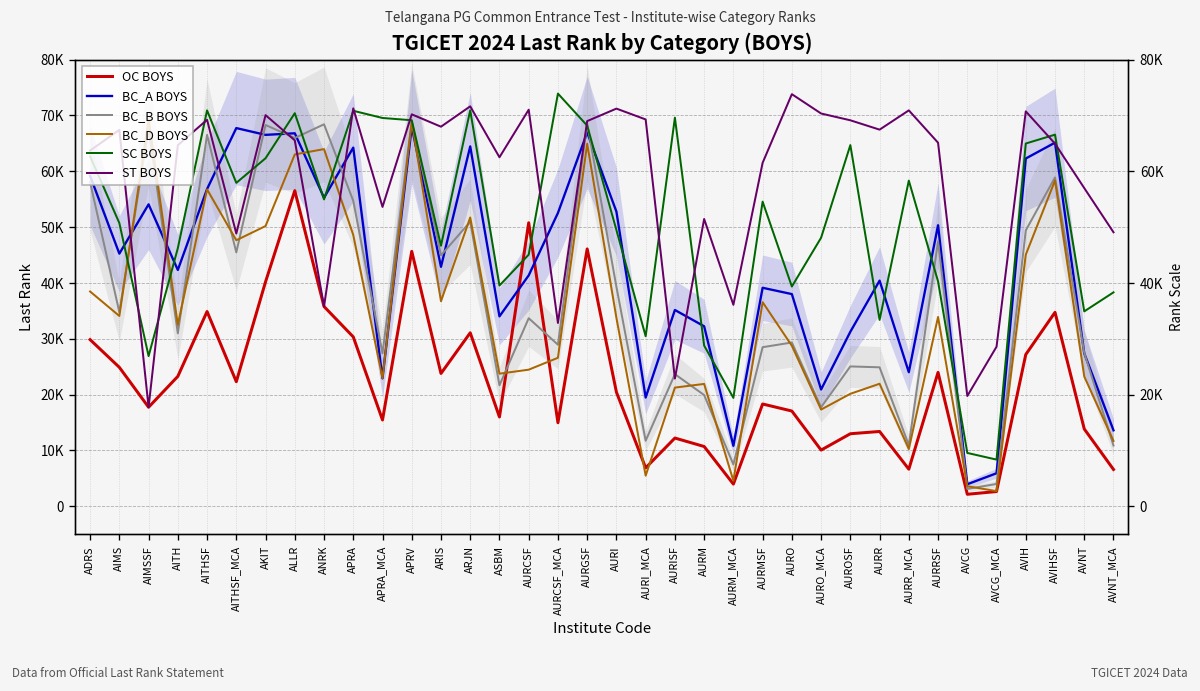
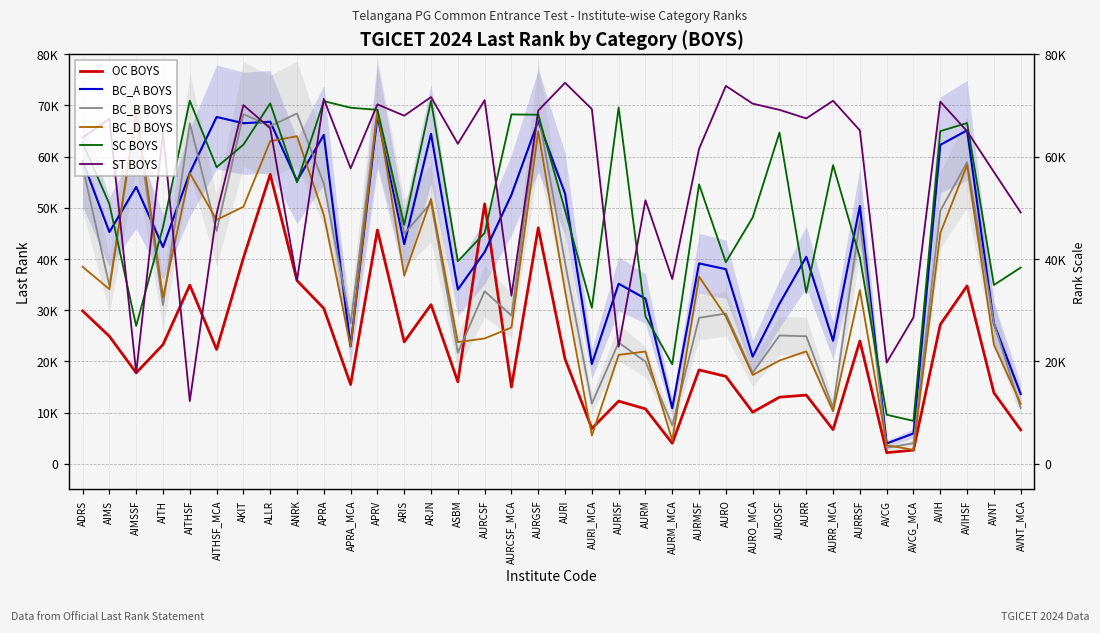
  {
    "OC BOYS": {
      "ADRS": 30000,
      "AIMS": 25000,
      "AITH": 23000,
      "AITHSF": 35000,
      "AITHSF_MCA": 22000,
      "AKIT": 40000,
      "ALLR": 57000,
      "APRA": 30000,
      "APRA_MCA": 15000,
      "APRV": 46000,
      "ARIS": 24000,
      "ARJN": 31000,
      "ASBM": 16000,
      "AURCSF": 51000,
      "AURCSF_MCA": 15000,
      "AURGSF": 46000,
      "AURI": 20000,
      "AURI_MCA": 7000,
      "AURISF": 12000,
      "AURM": 11000,
      "AURM_MCA": 4000,
      "AURMSF": 18000,
      "AURO": 17000,
      "AURO_MCA": 10000,
      "AUROSF": 13000,
      "AURR": 13000,
      "AURR_MCA": 7000,
      "AURRSF": 24000,
      "AVCG": 2000,
      "AVIH": 27000,
      "AVIHSF": 35000,
      "AVNT": 14000,
      "AVNT_MCA": 7000
    },
    "BC_D BOYS": {
      "ADRS": 38000,
      "AIMS": 34000,
      "AITH": 33000,
      "AITHSF_MCA": 48000,
      "AKIT": 50000,
      "ALLR": 63000,
      "APRA": 49000,
      "ARIS": 37000,
      "ARJN": 52000,
      "ASBM": 24000,
      "AURCSF": 24000,
      "AURCSF_MCA": 27000,
      "AURGSF": 65000,
      "AURI": 34000,
      "AURI_MCA": 5000,
      "AURISF": 21000,
      "AURM": 22000,
      "AURM_MCA": 5000,
      "AURMSF": 37000,
      "AURO": 29000,
      "AUROSF": 20000,
      "AURR": 22000,
      "AURR_MCA": 10000,
      "AURRSF": 34000,
      "AVIH": 45000,
      "AVIHSF": 58000,
      "AVNT": 23000,
      "AVNT_MCA": 12000
    },
    "SC BOYS": {
      "AIMS": 51000,
      "AIMSSF": 27000,
      "AITH": 46000,
      "AITHSF": 71000,
      "AITHSF_MCA": 58000,
      "AKIT": 62000,
      "ALLR": 70000,
      "APRA_MCA": 70000,
      "ARIS": 47000,
      "ARJN": 71000,
      "AURCSF": 45000,
-     "AURCSF_MCA": 74000,
+     "AURCSF_MCA": 68000,
      "AURI": 49000,
      "AURI_MCA": 30000,
      "AURISF": 70000,
      "AURM": 29000,
      "AURM_MCA": 19000,
      "AURMSF": 55000,
      "AURO": 39000,
      "AURO_MCA": 48000,
      "AUROSF": 65000,
      "AURR": 33000,
      "AURR_MCA": 58000,
      "AURRSF": 40000,
      "AVCG": 10000,
      "AVCG_MCA": 8000,
      "AVIH": 65000,
      "AVIHSF": 67000,
      "AVNT": 35000,
      "AVNT_MCA": 38000
    },
    "ST BOYS": {
-     "AITHSF": 69000,
+     "AITHSF": 12000,
      "AITHSF_MCA": 49000,
      "AKIT": 70000,
-     "APRA_MCA": 54000,
+     "APRA_MCA": 58000,
      "APRV": 70000,
      "ARIS": 68000,
      "ARJN": 72000,
      "ASBM": 63000,
      "AURCSF": 71000,
-     "AURI": 71000,
+     "AURI": 74000,
      "AURI_MCA": 69000,
      "AURISF": 23000,
      "AURM": 51000,
      "AURM_MCA": 36000,
      "AURMSF": 62000,
      "AURO": 74000,
      "AURO_MCA": 70000,
      "AUROSF": 69000,
      "AURR": 67000,
      "AURR_MCA": 71000,
      "AURRSF": 65000,
      "AVCG": 20000,
      "AVCG_MCA": 29000,
      "AVIH": 71000,
      "AVNT": 57000,
      "AVNT_MCA": 49000
    }
  }
